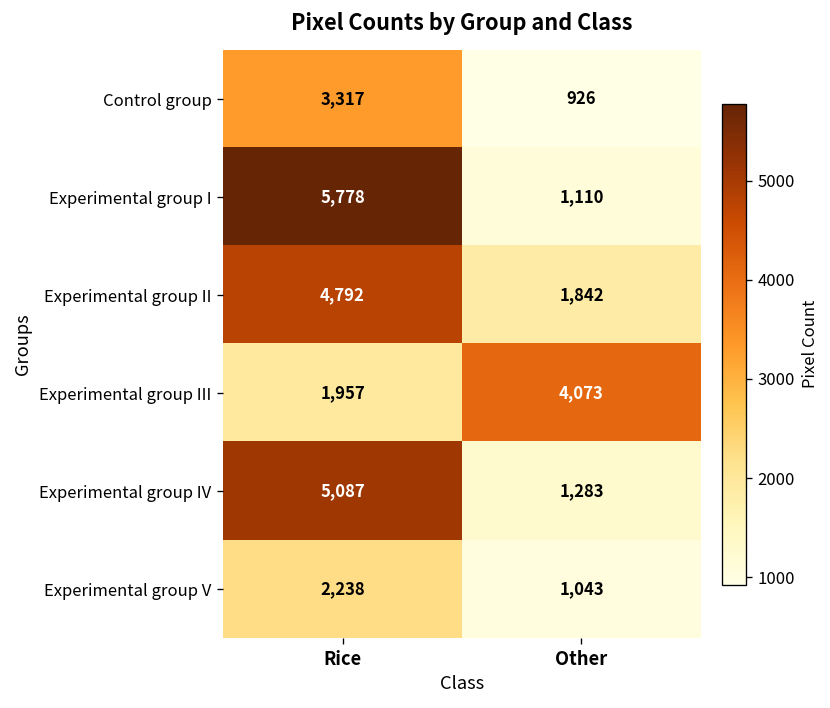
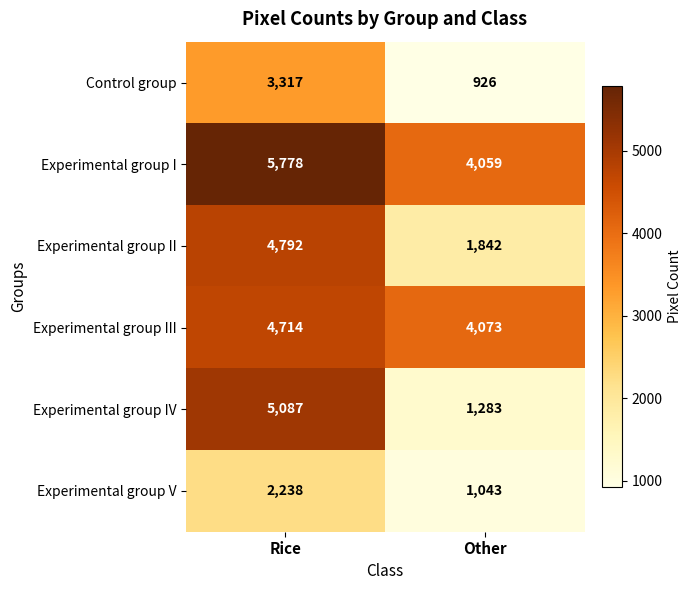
  {
    "Control group": {
      "Rice": "3,317",
      "Other": "926"
    },
    "Experimental group I": {
      "Rice": "5,778",
-     "Other": "1,110"
+     "Other": "4,059"
    },
    "Experimental group II": {
      "Rice": "4,792",
      "Other": "1,842"
    },
    "Experimental group III": {
-     "Rice": "1,957",
+     "Rice": "4,714",
      "Other": "4,073"
    },
    "Experimental group IV": {
      "Rice": "5,087",
      "Other": "1,283"
    },
    "Experimental group V": {
      "Rice": "2,238",
      "Other": "1,043"
    }
  }
